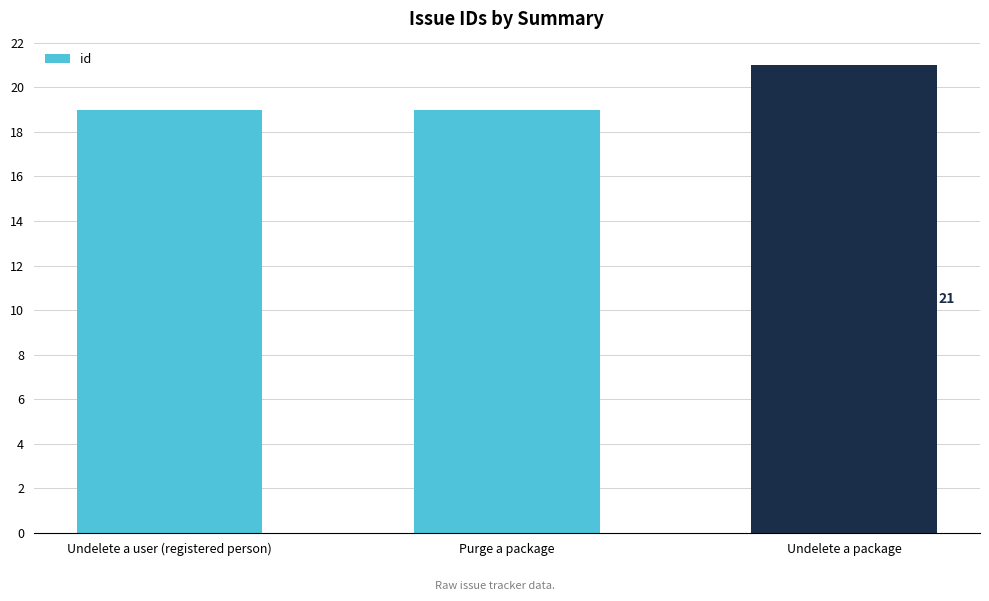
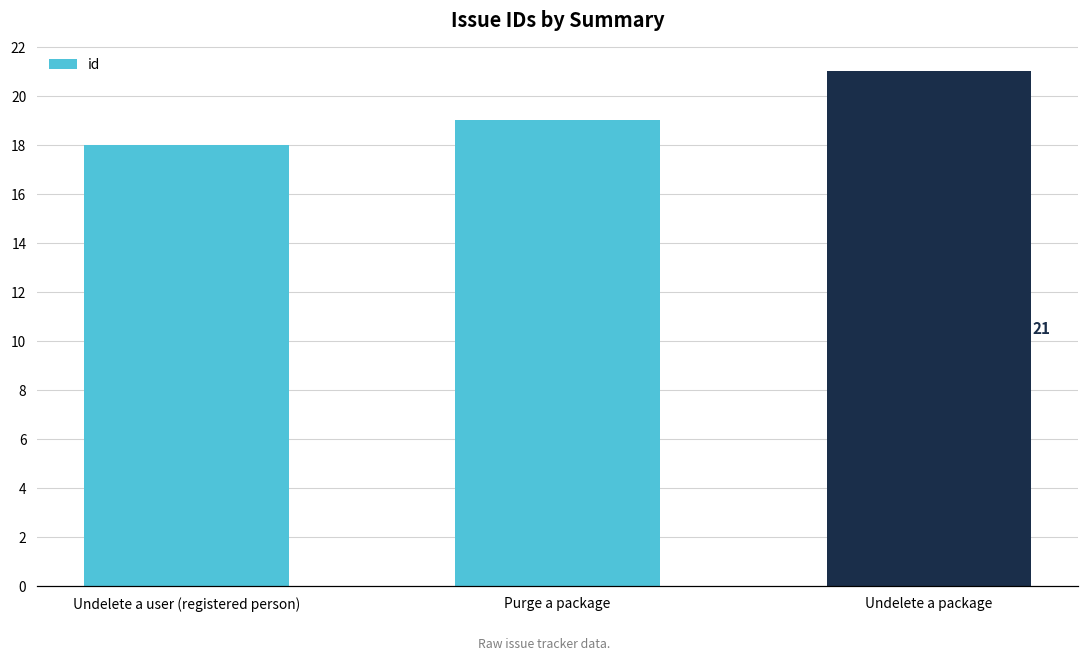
  {
-   "Undelete a user (registered person)": 19,
+   "Undelete a user (registered person)": 18,
    "Purge a package": 19,
    "Undelete a package": 21
  }
